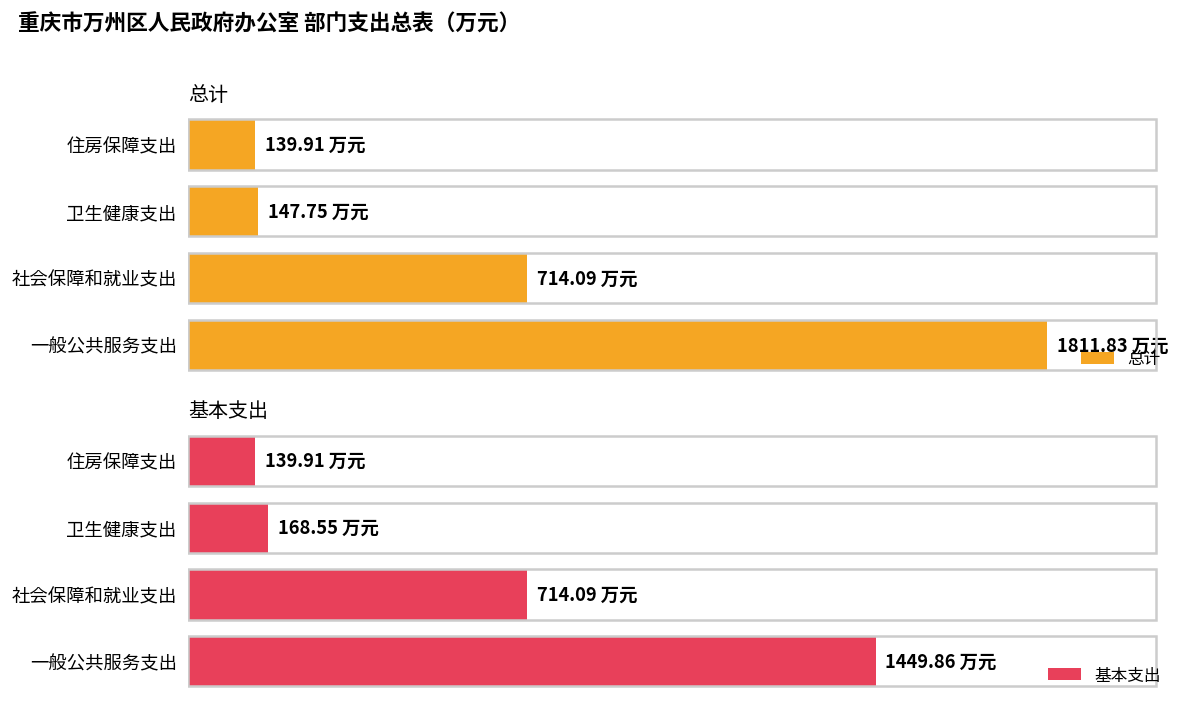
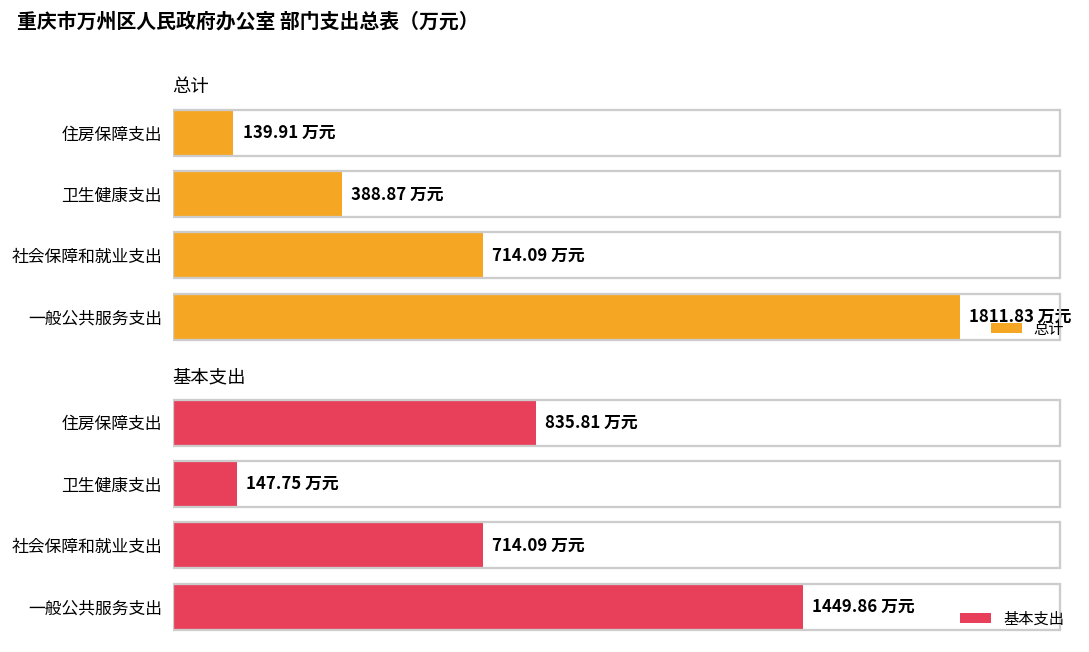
  {
    "总计": {
      "住房保障支出": 139.91,
-     "卫生健康支出": 147.75,
+     "卫生健康支出": 388.87,
      "社会保障和就业支出": 714.09,
      "一般公共服务支出": 1811.83
    },
    "基本支出": {
-     "住房保障支出": 139.91,
-     "卫生健康支出": 168.55,
+     "住房保障支出": 835.81,
+     "卫生健康支出": 147.75,
      "社会保障和就业支出": 714.09,
      "一般公共服务支出": 1449.86
    }
  }
